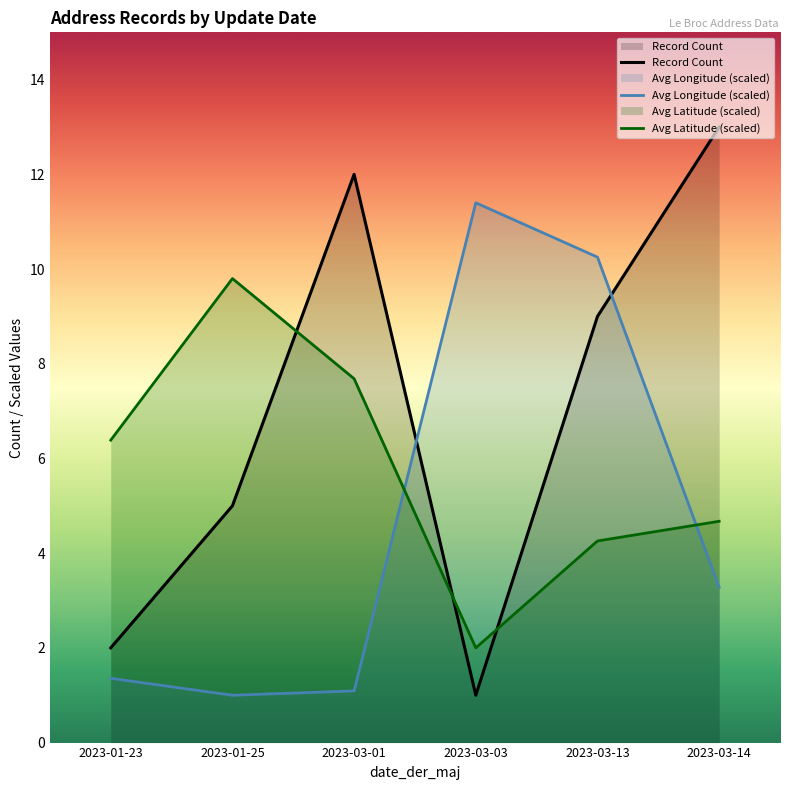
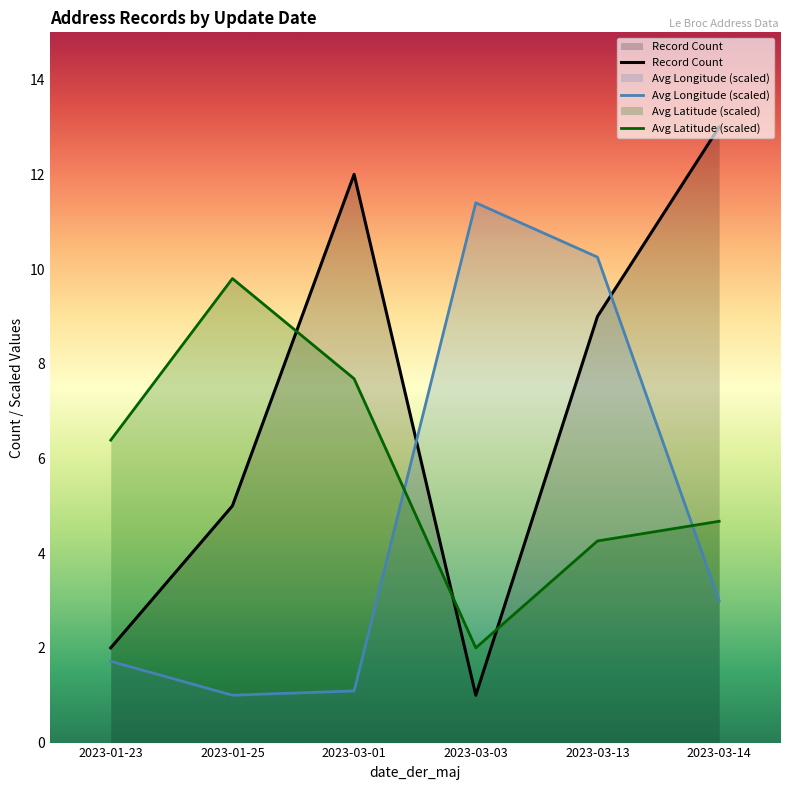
  {
    "Avg Longitude (scaled)": {
-     "2023-01-23": 1.4,
+     "2023-01-23": 1.7,
      "2023-01-25": 1.0,
      "2023-03-01": 1.1,
      "2023-03-03": 11.4,
      "2023-03-13": 10.3,
-     "2023-03-14": 3.3
+     "2023-03-14": 3.0
    }
  }
